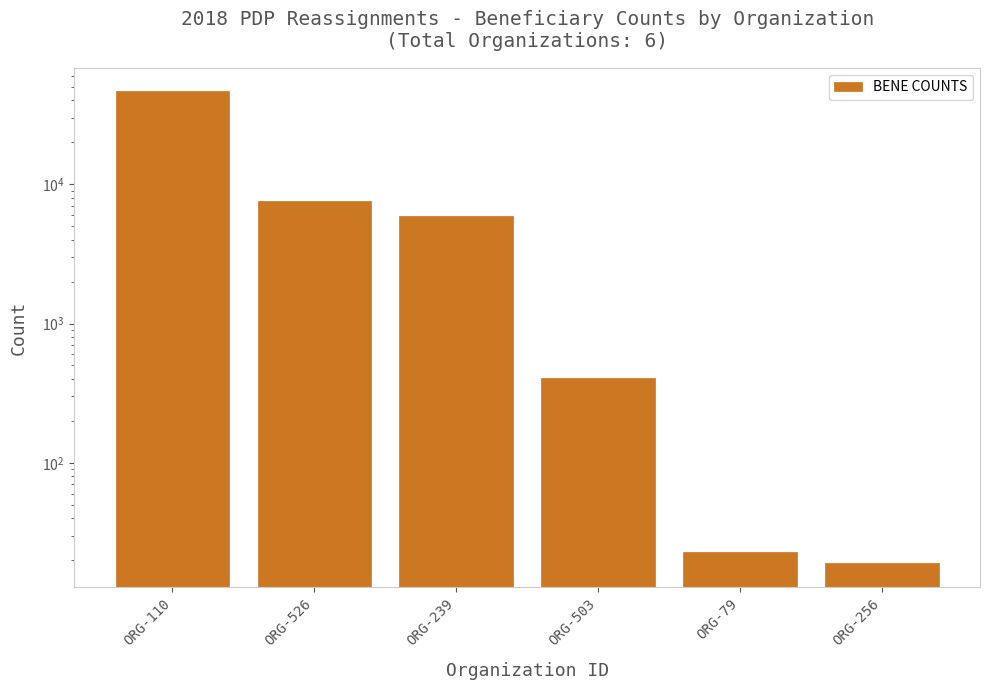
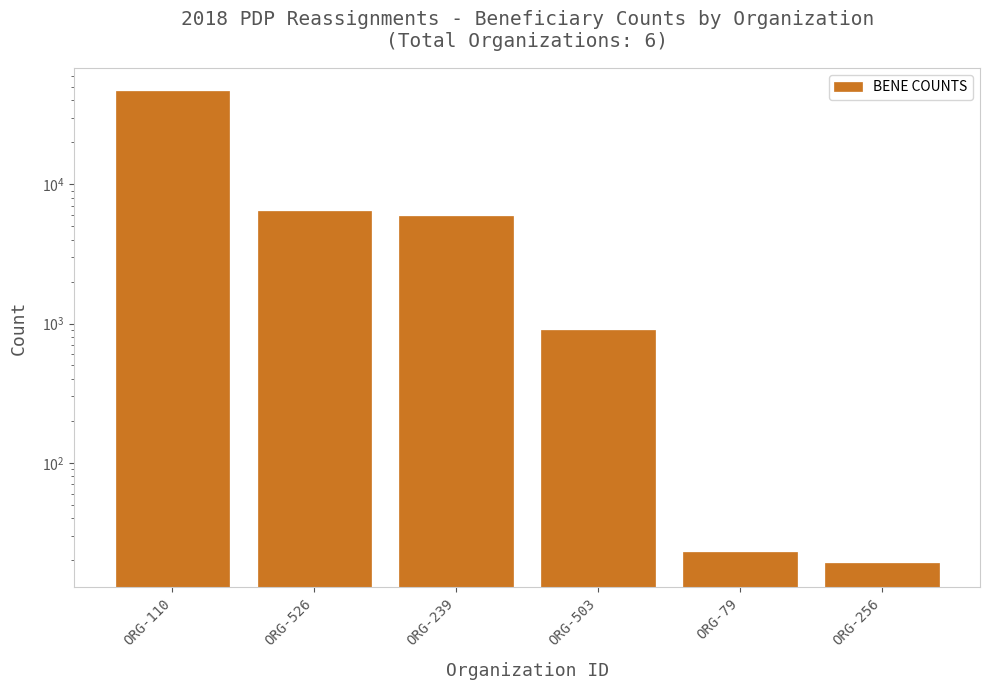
  {
    "ORG-110": 46000,
-   "ORG-526": 8000,
+   "ORG-526": 6000,
    "ORG-239": 5900,
-   "ORG-503": 410,
+   "ORG-503": 900,
    "ORG-79": 23,
    "ORG-256": 19
  }
